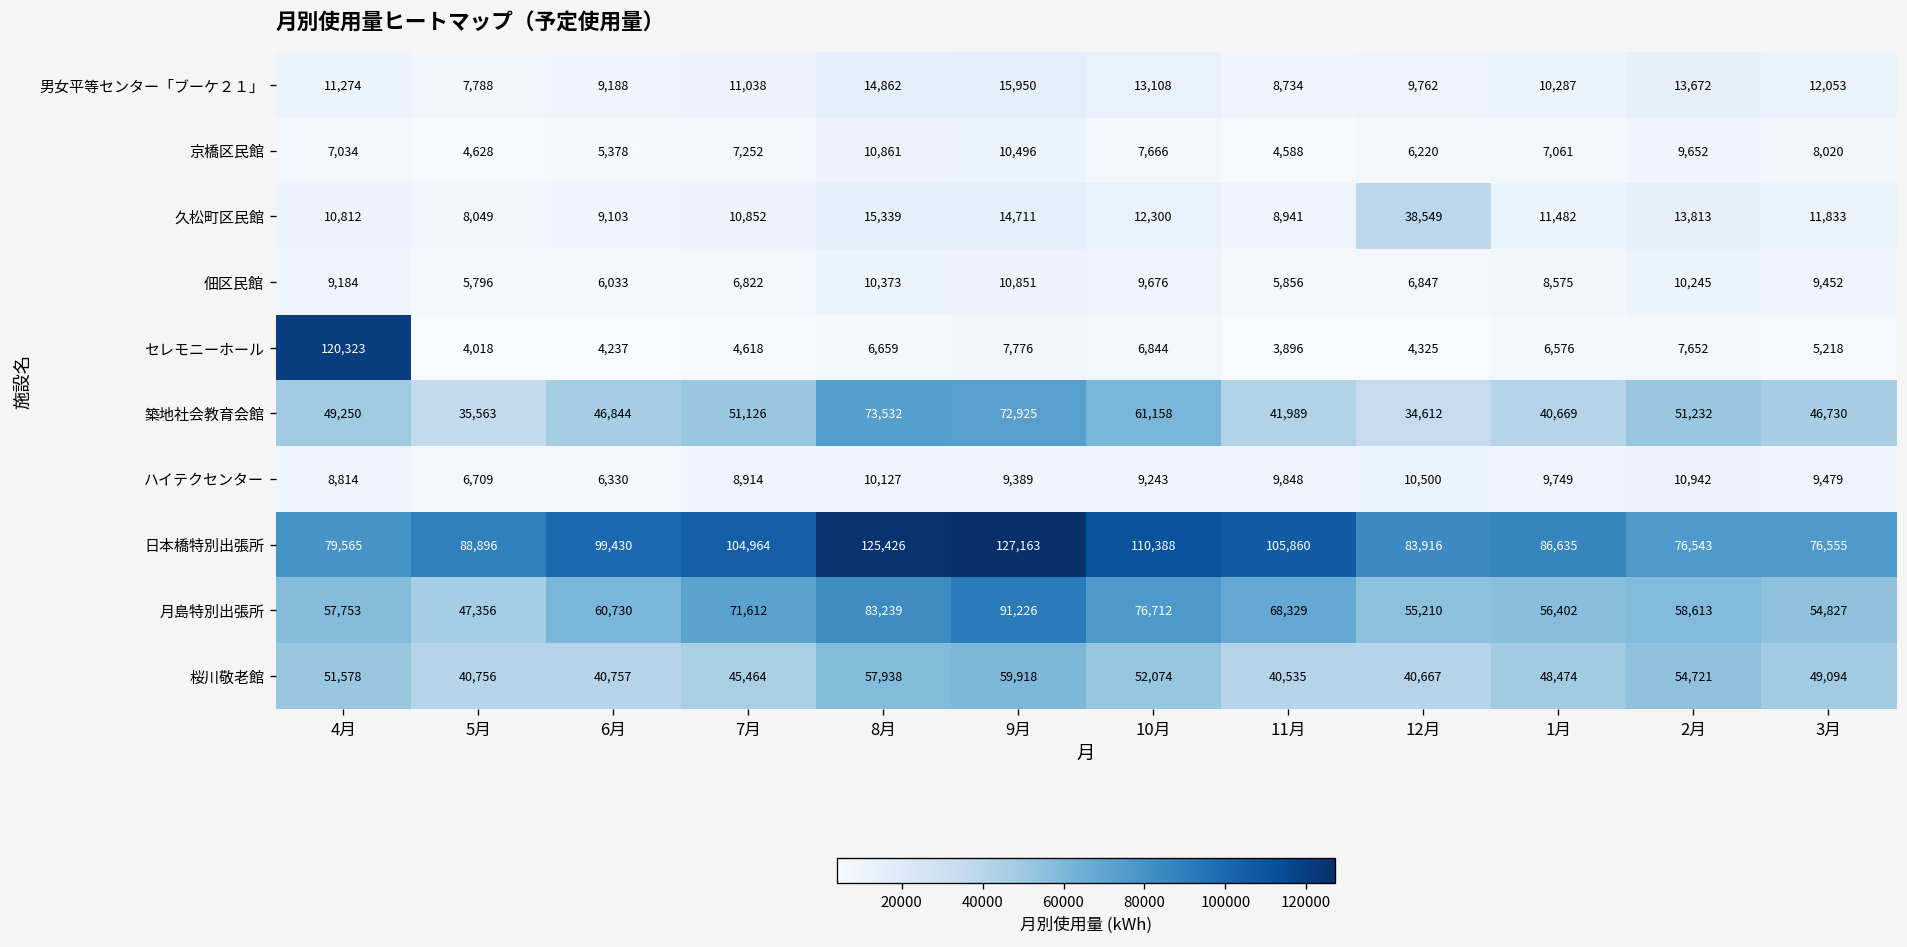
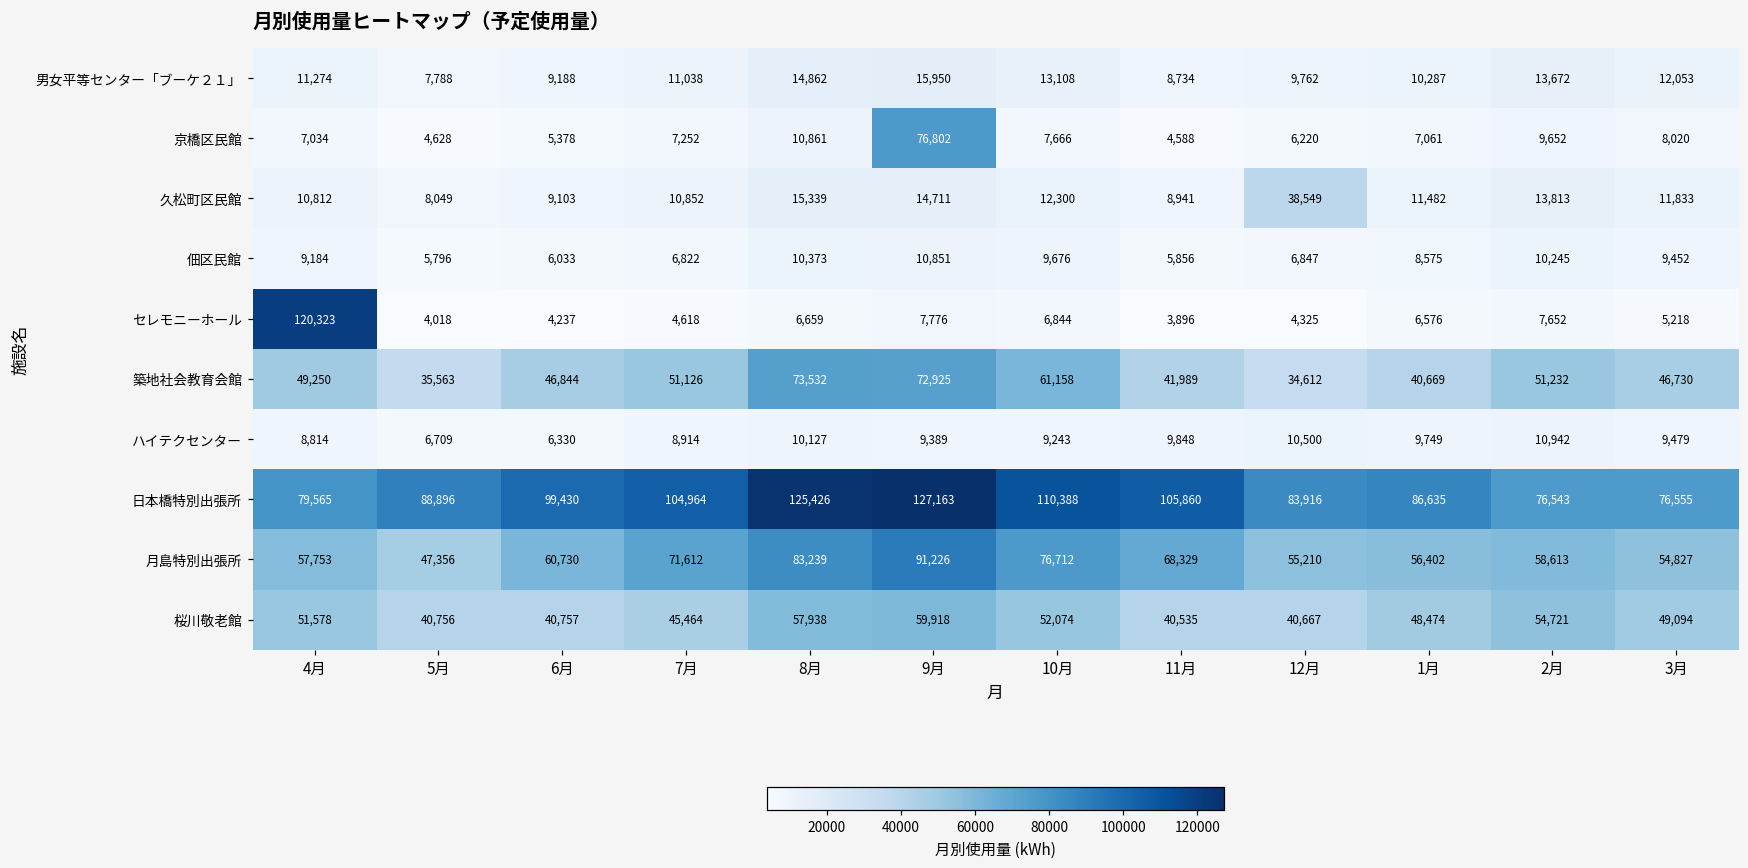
  {
    "男女平等センター「ブーケ２１」": {
      "4月": "11,274",
      "5月": "7,788",
      "6月": "9,188",
      "7月": "11,038",
      "8月": "14,862",
      "9月": "15,950",
      "10月": "13,108",
      "11月": "8,734",
      "12月": "9,762",
      "1月": "10,287",
      "2月": "13,672",
      "3月": "12,053"
    },
    "京橋区民館": {
      "4月": "7,034",
      "5月": "4,628",
      "6月": "5,378",
      "7月": "7,252",
      "8月": "10,861",
-     "9月": "10,496",
+     "9月": "76,802",
      "10月": "7,666",
      "11月": "4,588",
      "12月": "6,220",
      "1月": "7,061",
      "2月": "9,652",
      "3月": "8,020"
    },
    "久松町区民館": {
      "4月": "10,812",
      "5月": "8,049",
      "6月": "9,103",
      "7月": "10,852",
      "8月": "15,339",
      "9月": "14,711",
      "10月": "12,300",
      "11月": "8,941",
      "12月": "38,549",
      "1月": "11,482",
      "2月": "13,813",
      "3月": "11,833"
    },
    "佃区民館": {
      "4月": "9,184",
      "5月": "5,796",
      "6月": "6,033",
      "7月": "6,822",
      "8月": "10,373",
      "9月": "10,851",
      "10月": "9,676",
      "11月": "5,856",
      "12月": "6,847",
      "1月": "8,575",
      "2月": "10,245",
      "3月": "9,452"
    },
    "セレモニーホール": {
      "4月": "120,323",
      "5月": "4,018",
      "6月": "4,237",
      "7月": "4,618",
      "8月": "6,659",
      "9月": "7,776",
      "10月": "6,844",
      "11月": "3,896",
      "12月": "4,325",
      "1月": "6,576",
      "2月": "7,652",
      "3月": "5,218"
    },
    "築地社会教育会館": {
      "4月": "49,250",
      "5月": "35,563",
      "6月": "46,844",
      "7月": "51,126",
      "8月": "73,532",
      "9月": "72,925",
      "10月": "61,158",
      "11月": "41,989",
      "12月": "34,612",
      "1月": "40,669",
      "2月": "51,232",
      "3月": "46,730"
    },
    "ハイテクセンター": {
      "4月": "8,814",
      "5月": "6,709",
      "6月": "6,330",
      "7月": "8,914",
      "8月": "10,127",
      "9月": "9,389",
      "10月": "9,243",
      "11月": "9,848",
      "12月": "10,500",
      "1月": "9,749",
      "2月": "10,942",
      "3月": "9,479"
    },
    "日本橋特別出張所": {
      "4月": "79,565",
      "5月": "88,896",
      "6月": "99,430",
      "7月": "104,964",
      "8月": "125,426",
      "9月": "127,163",
      "10月": "110,388",
      "11月": "105,860",
      "12月": "83,916",
      "1月": "86,635",
      "2月": "76,543",
      "3月": "76,555"
    },
    "月島特別出張所": {
      "4月": "57,753",
      "5月": "47,356",
      "6月": "60,730",
      "7月": "71,612",
      "8月": "83,239",
      "9月": "91,226",
      "10月": "76,712",
      "11月": "68,329",
      "12月": "55,210",
      "1月": "56,402",
      "2月": "58,613",
      "3月": "54,827"
    },
    "桜川敬老館": {
      "4月": "51,578",
      "5月": "40,756",
      "6月": "40,757",
      "7月": "45,464",
      "8月": "57,938",
      "9月": "59,918",
      "10月": "52,074",
      "11月": "40,535",
      "12月": "40,667",
      "1月": "48,474",
      "2月": "54,721",
      "3月": "49,094"
    }
  }
